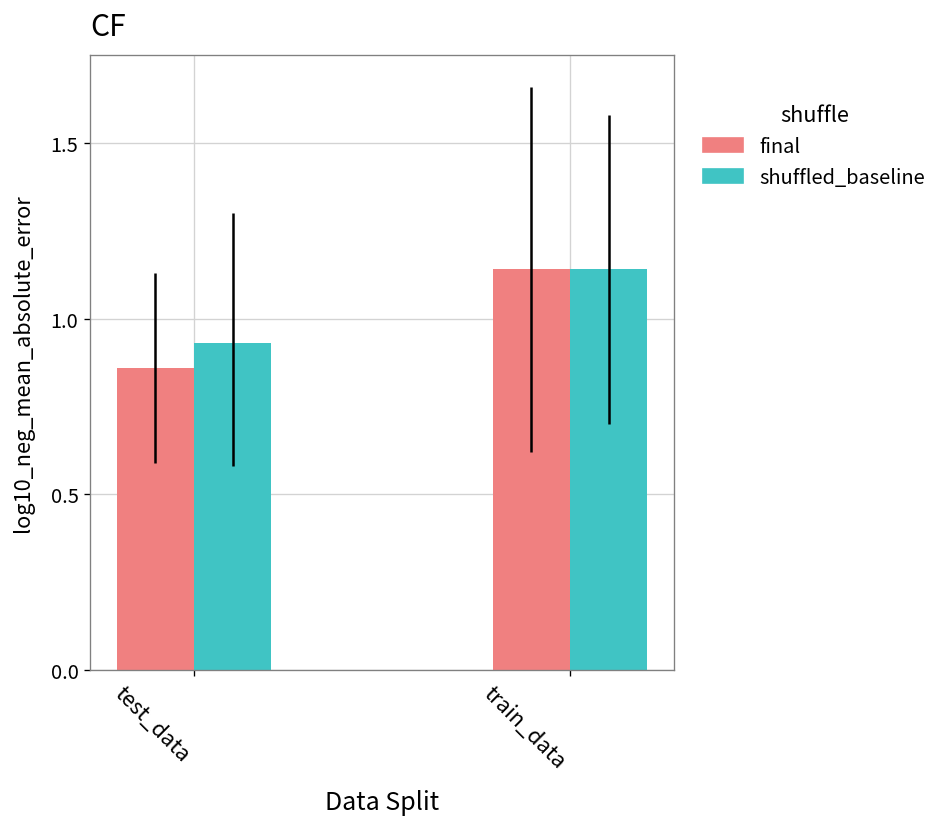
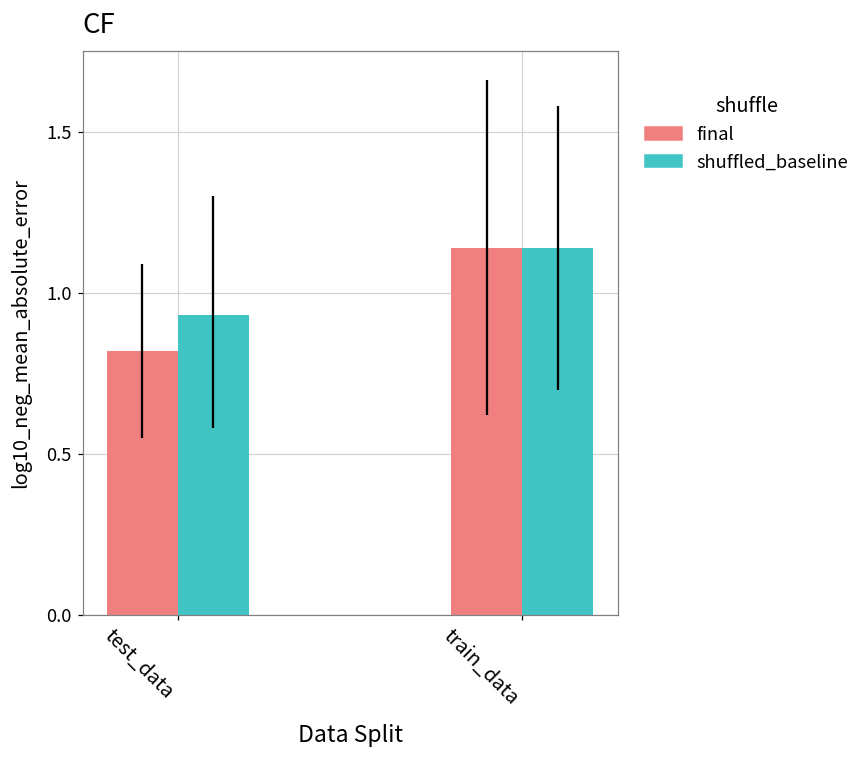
  {
    "final": {
-     "test_data": 0.86,
+     "test_data": 0.82,
      "train_data": 1.14
    },
    "shuffled_baseline": {
      "test_data": 0.93,
      "train_data": 1.14
    }
  }
